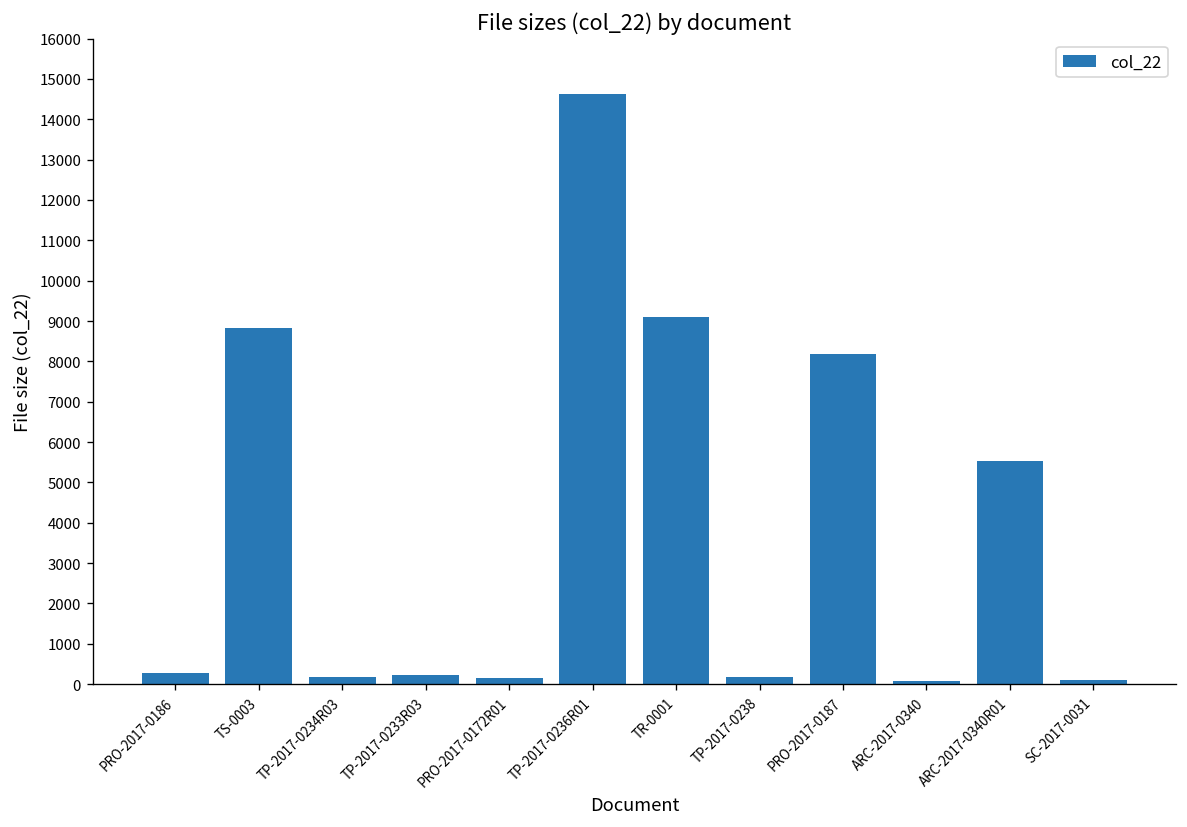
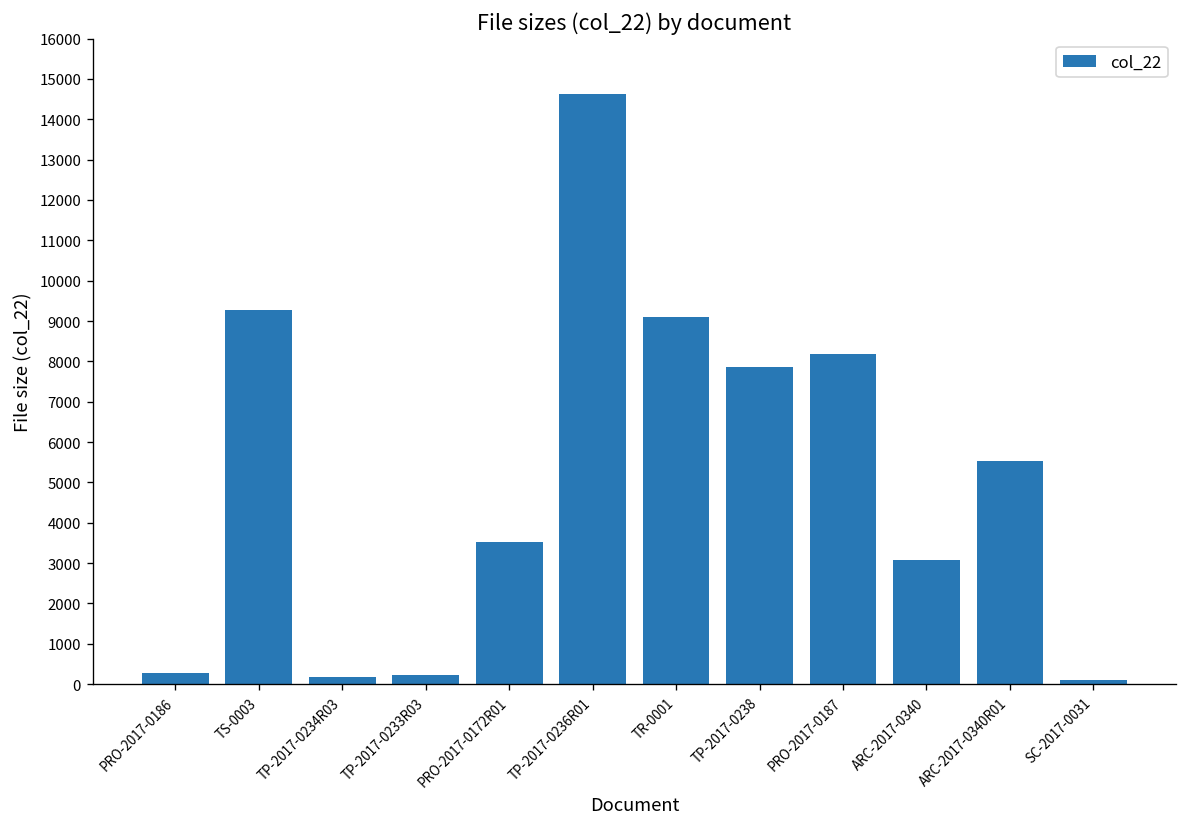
  {
    "PRO-2017-0186": 300,
-   "TS-0003": 8800,
+   "TS-0003": 9300,
    "TP-2017-0234R03": 200,
    "TP-2017-0233R03": 200,
-   "PRO-2017-0172R01": 200,
+   "PRO-2017-0172R01": 3500,
    "TP-2017-0236R01": 14600,
    "TR-0001": 9100,
-   "TP-2017-0238": 200,
+   "TP-2017-0238": 7900,
    "PRO-2017-0187": 8200,
-   "ARC-2017-0340": 100,
+   "ARC-2017-0340": 3100,
    "ARC-2017-0340R01": 5500,
    "SC-2017-0031": 100
  }
